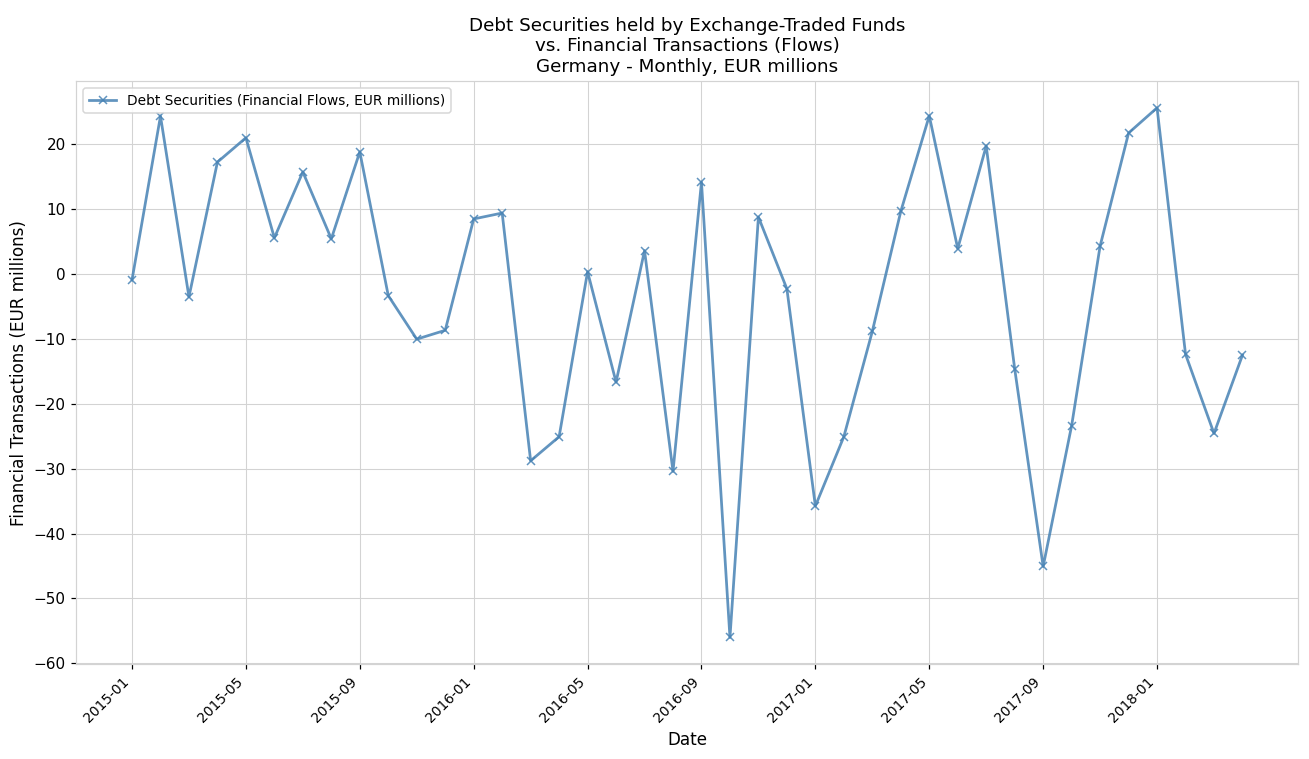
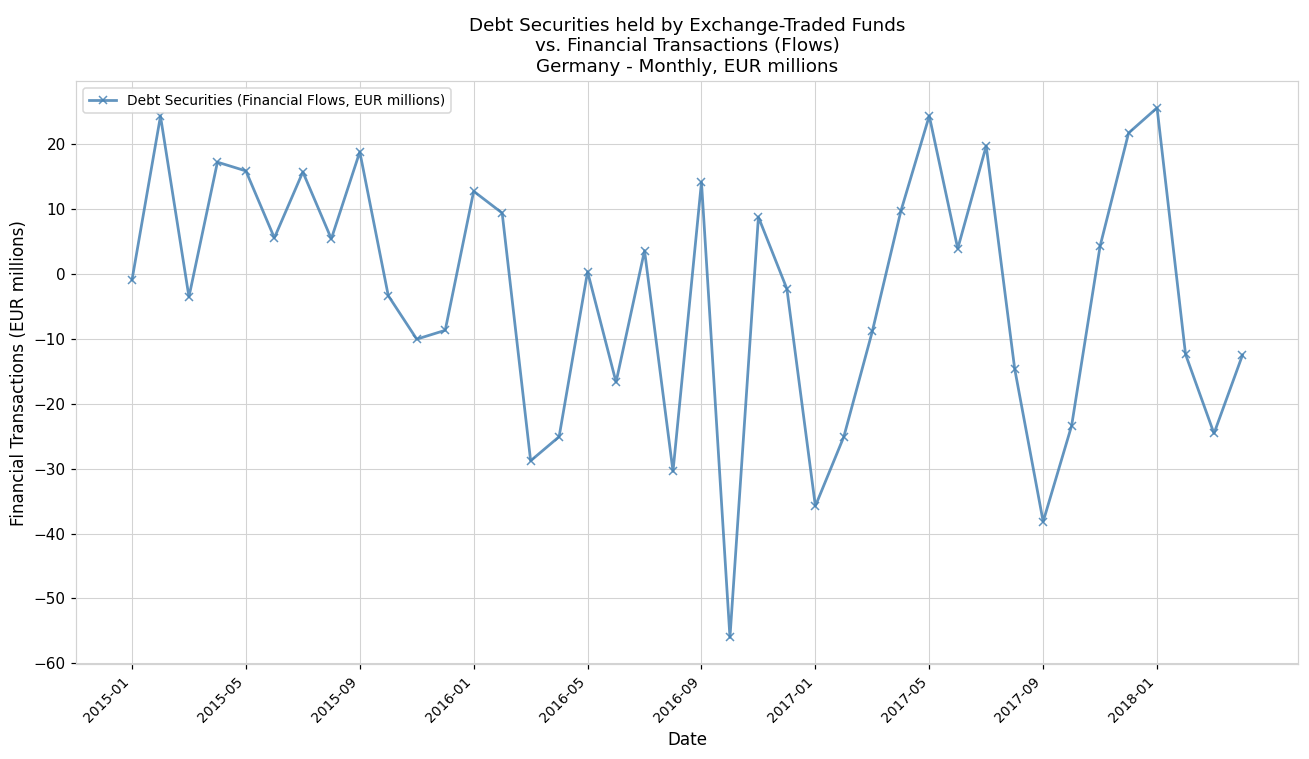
  {
    "2015-01": -1,
-   "2015-05": 21,
+   "2015-05": 16,
    "2015-09": 19,
-   "2016-01": 8,
+   "2016-01": 13,
    "2016-05": 0,
    "2016-09": 14,
    "2017-01": -36,
    "2017-05": 24,
-   "2017-09": -45,
+   "2017-09": -38,
    "2018-01": 26
  }
